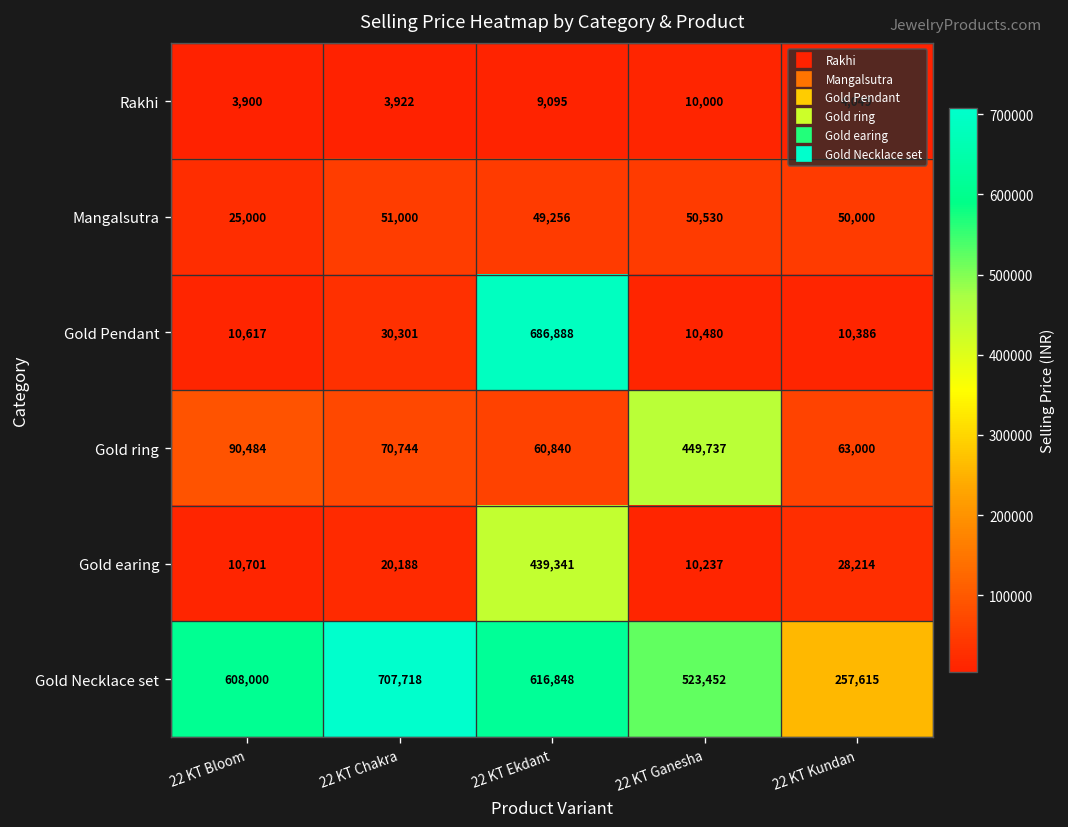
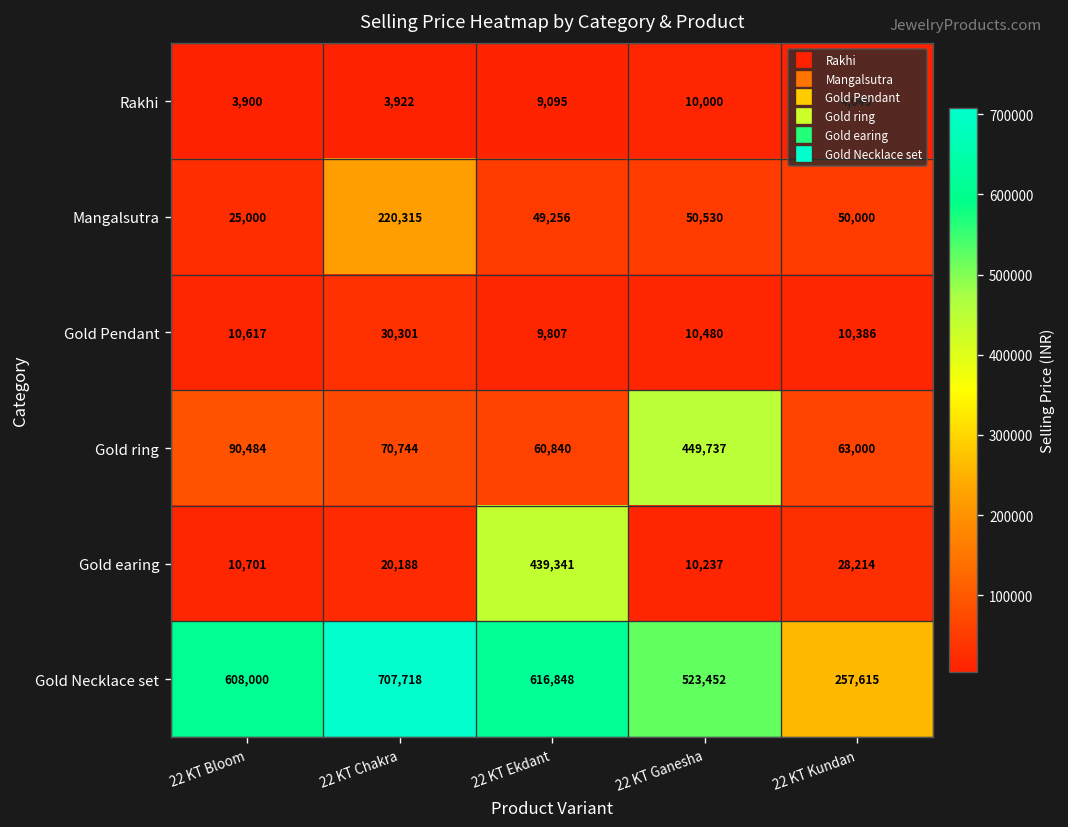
  {
    "Rakhi": {
      "22 KT Bloom": "3,900",
      "22 KT Chakra": "3,922",
      "22 KT Ekdant": "9,095",
      "22 KT Ganesha": "10,000"
    },
    "Mangalsutra": {
      "22 KT Bloom": "25,000",
-     "22 KT Chakra": "51,000",
+     "22 KT Chakra": "220,315",
      "22 KT Ekdant": "49,256",
      "22 KT Ganesha": "50,530",
      "22 KT Kundan": "50,000"
    },
    "Gold Pendant": {
      "22 KT Bloom": "10,617",
      "22 KT Chakra": "30,301",
-     "22 KT Ekdant": "686,888",
+     "22 KT Ekdant": "9,807",
      "22 KT Ganesha": "10,480",
      "22 KT Kundan": "10,386"
    },
    "Gold ring": {
      "22 KT Bloom": "90,484",
      "22 KT Chakra": "70,744",
      "22 KT Ekdant": "60,840",
      "22 KT Ganesha": "449,737",
      "22 KT Kundan": "63,000"
    },
    "Gold earing": {
      "22 KT Bloom": "10,701",
      "22 KT Chakra": "20,188",
      "22 KT Ekdant": "439,341",
      "22 KT Ganesha": "10,237",
      "22 KT Kundan": "28,214"
    },
    "Gold Necklace set": {
      "22 KT Bloom": "608,000",
      "22 KT Chakra": "707,718",
      "22 KT Ekdant": "616,848",
      "22 KT Ganesha": "523,452",
      "22 KT Kundan": "257,615"
    }
  }
